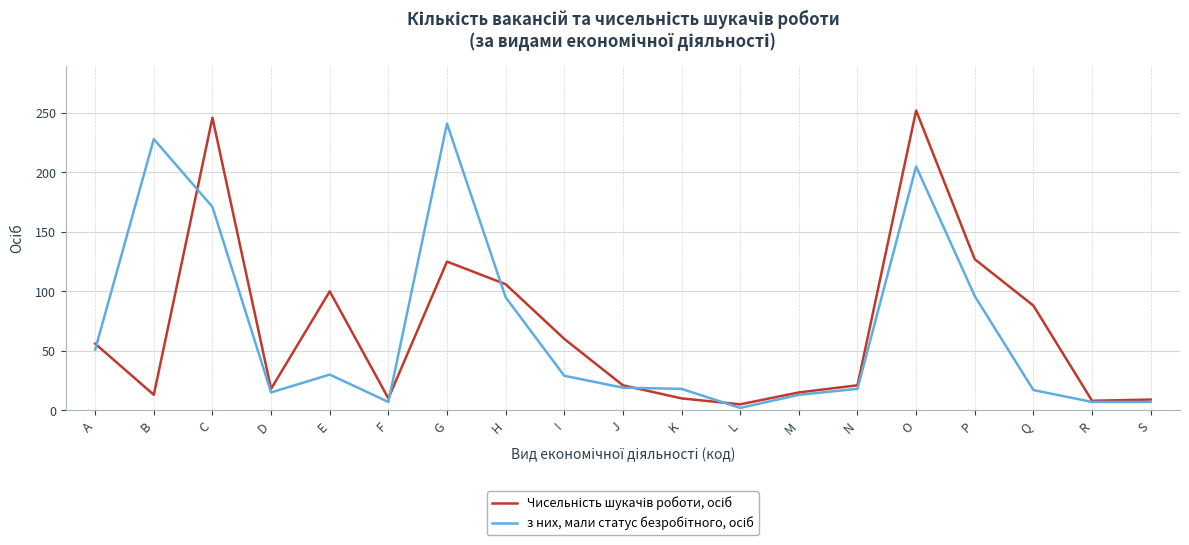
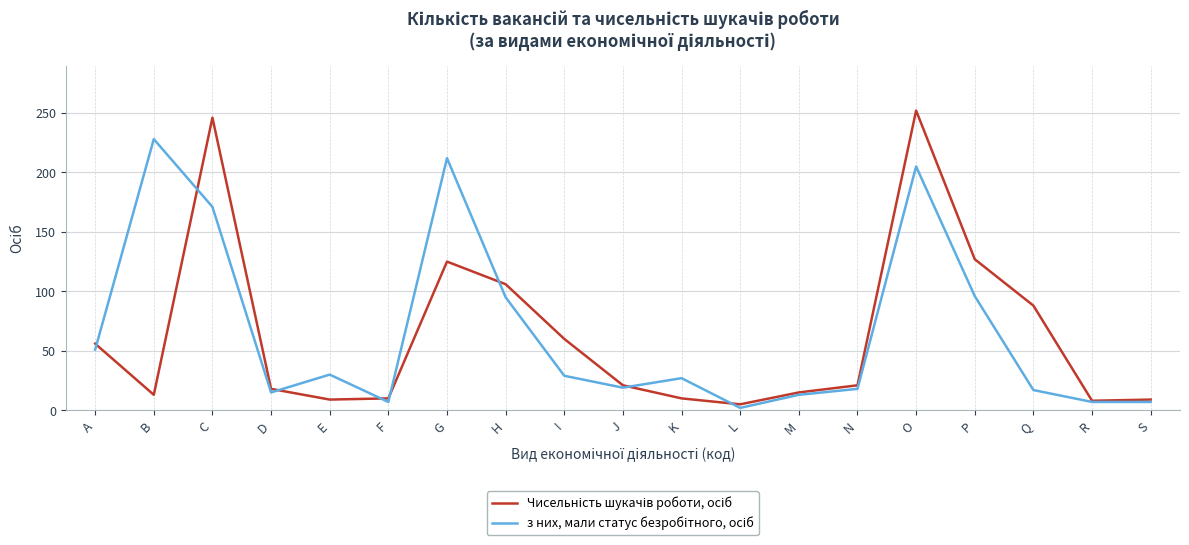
  {
    "Чисельність шукачів роботи, осіб": {
      "A": 56,
      "B": 13,
      "C": 246,
      "D": 18,
-     "E": 100,
+     "E": 9,
      "F": 10,
      "G": 125,
      "H": 106,
      "I": 60,
      "K": 10,
      "L": 5,
      "N": 21,
      "O": 252,
      "P": 127,
      "Q": 88
    },
    "з них, мали статус безробітного, осіб": {
      "A": 51,
      "B": 228,
      "C": 171,
      "D": 15,
      "E": 30,
      "F": 7,
-     "G": 241,
+     "G": 212,
      "H": 95,
      "I": 29,
-     "K": 18,
+     "K": 27,
      "L": 2,
      "N": 18,
      "O": 205,
      "P": 96,
      "Q": 17
    }
  }
